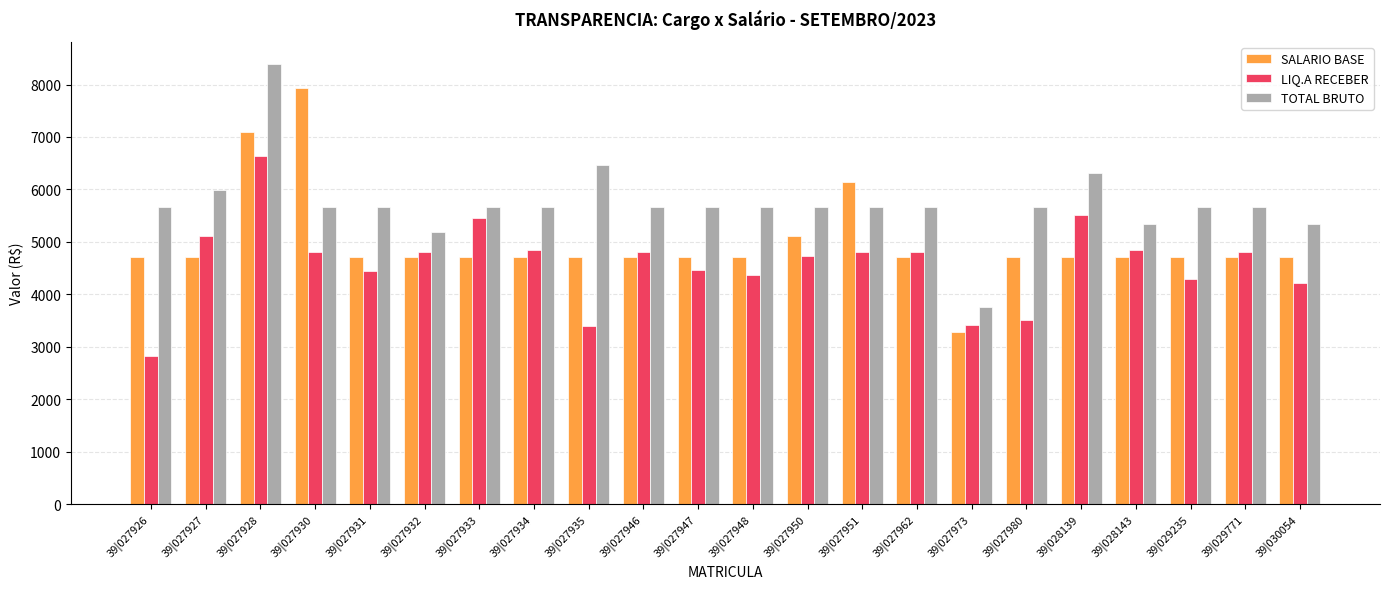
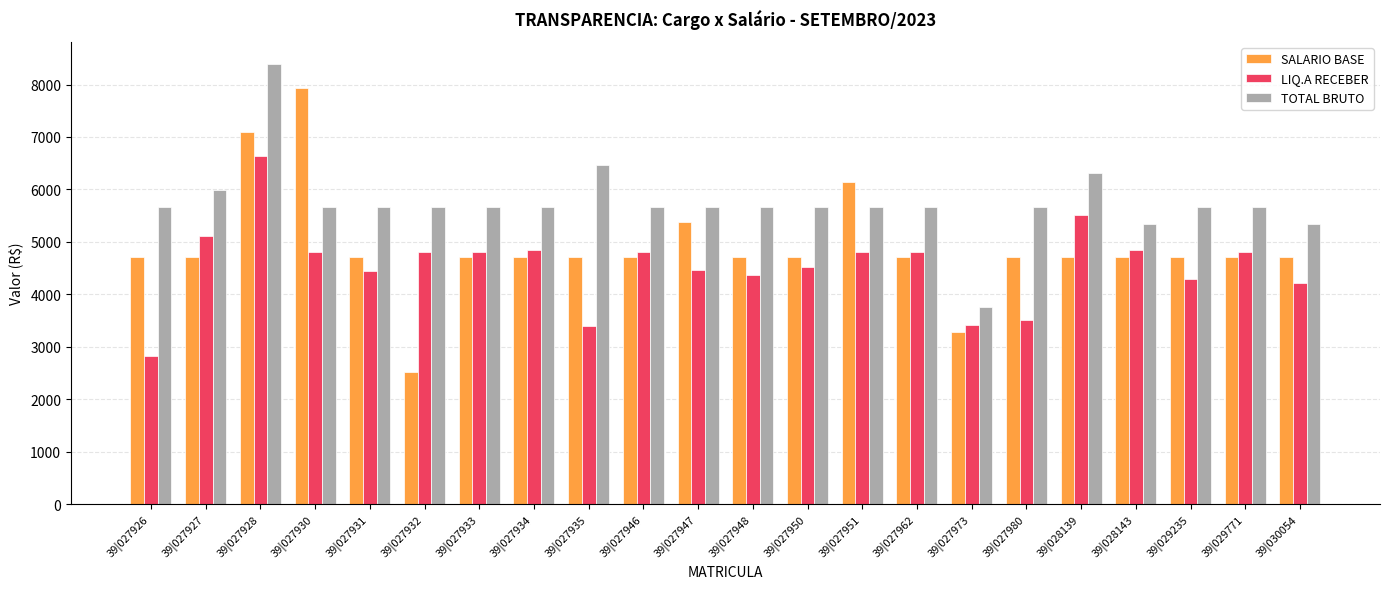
  {
    "SALARIO BASE": {
      "39|027926": 4700,
      "39|027927": 4700,
      "39|027928": 7100,
      "39|027930": 7900,
      "39|027931": 4700,
-     "39|027932": 4700,
+     "39|027932": 2500,
      "39|027933": 4700,
      "39|027934": 4700,
      "39|027935": 4700,
      "39|027946": 4700,
-     "39|027947": 4700,
+     "39|027947": 5400,
      "39|027948": 4700,
-     "39|027950": 5100,
+     "39|027950": 4700,
      "39|027951": 6100,
      "39|027962": 4700,
      "39|027973": 3300,
      "39|027980": 4700,
      "39|028139": 4700,
      "39|028143": 4700,
      "39|029235": 4700,
      "39|029771": 4700,
      "39|030054": 4700
    },
    "LIQ.A RECEBER": {
      "39|027926": 2800,
      "39|027927": 5100,
      "39|027928": 6600,
      "39|027930": 4800,
      "39|027931": 4400,
      "39|027932": 4800,
-     "39|027933": 5500,
+     "39|027933": 4800,
      "39|027934": 4800,
      "39|027935": 3400,
      "39|027946": 4800,
      "39|027947": 4500,
      "39|027948": 4400,
-     "39|027950": 4700,
+     "39|027950": 4500,
      "39|027951": 4800,
      "39|027962": 4800,
      "39|027973": 3400,
      "39|027980": 3500,
      "39|028139": 5500,
      "39|028143": 4800,
      "39|029235": 4300,
      "39|029771": 4800,
      "39|030054": 4200
    },
    "TOTAL BRUTO": {
      "39|027926": 5700,
      "39|027927": 6000,
      "39|027928": 8400,
      "39|027930": 5700,
      "39|027931": 5700,
-     "39|027932": 5200,
+     "39|027932": 5700,
      "39|027933": 5700,
      "39|027934": 5700,
      "39|027935": 6500,
      "39|027946": 5700,
      "39|027947": 5700,
      "39|027948": 5700,
      "39|027950": 5700,
      "39|027951": 5700,
      "39|027962": 5700,
      "39|027973": 3800,
      "39|027980": 5700,
      "39|028139": 6300,
      "39|028143": 5300,
      "39|029235": 5700,
      "39|029771": 5700,
      "39|030054": 5300
    }
  }
